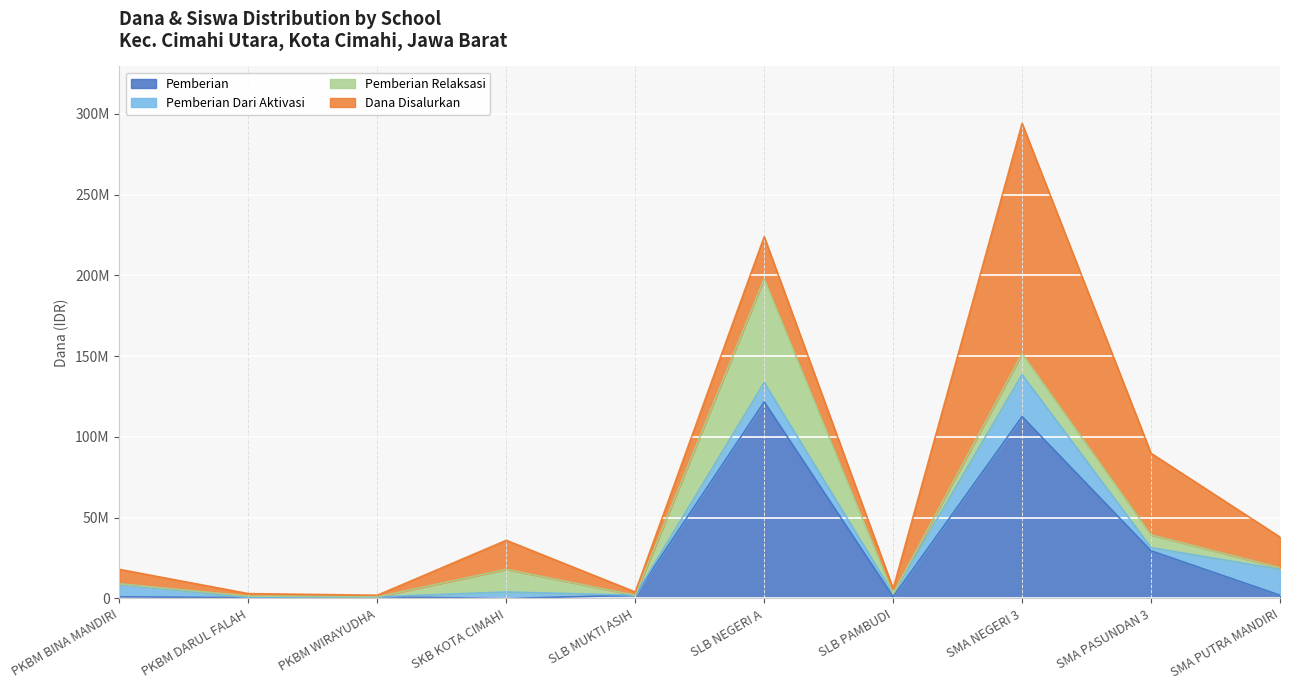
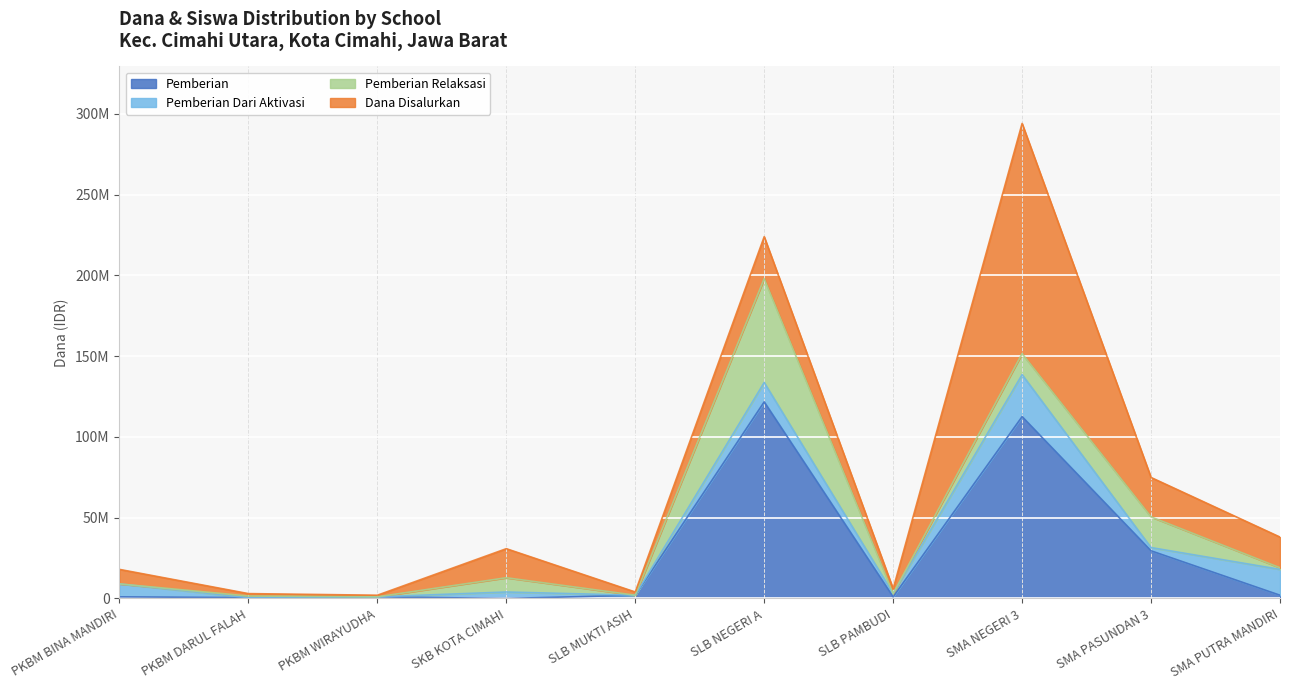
  {
    "Pemberian": {
      "PKBM BINA MANDIRI": 1000000,
      "SKB KOTA CIMAHI": 0,
      "SLB NEGERI A": 122000000,
      "SLB PAMBUDI": 1000000,
      "SMA NEGERI 3": 113000000,
      "SMA PASUNDAN 3": 30000000,
      "SMA PUTRA MANDIRI": 2000000
    },
    "Pemberian Dari Aktivasi": {
      "SKB KOTA CIMAHI": 4000000,
      "SLB NEGERI A": 12000000,
      "SMA NEGERI 3": 26000000,
      "SMA PASUNDAN 3": 2000000
    },
    "Pemberian Relaksasi": {
-     "SKB KOTA CIMAHI": 14000000,
+     "SKB KOTA CIMAHI": 9000000,
      "SLB NEGERI A": 64000000,
      "SMA NEGERI 3": 13000000,
-     "SMA PASUNDAN 3": 8000000
+     "SMA PASUNDAN 3": 19000000
    },
    "Dana Disalurkan": {
      "PKBM BINA MANDIRI": 9000000,
      "SKB KOTA CIMAHI": 18000000,
      "SLB MUKTI ASIH": 2000000,
      "SLB NEGERI A": 26000000,
      "SLB PAMBUDI": 3000000,
      "SMA NEGERI 3": 143000000,
-     "SMA PASUNDAN 3": 51000000,
+     "SMA PASUNDAN 3": 24000000,
      "SMA PUTRA MANDIRI": 19000000
    }
  }
